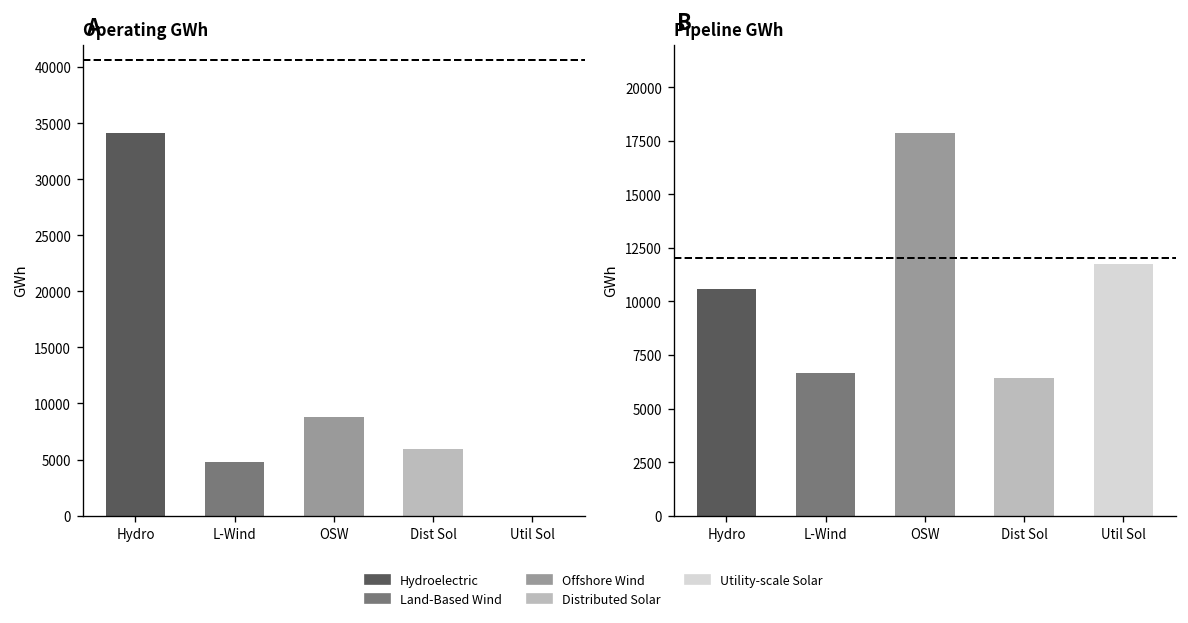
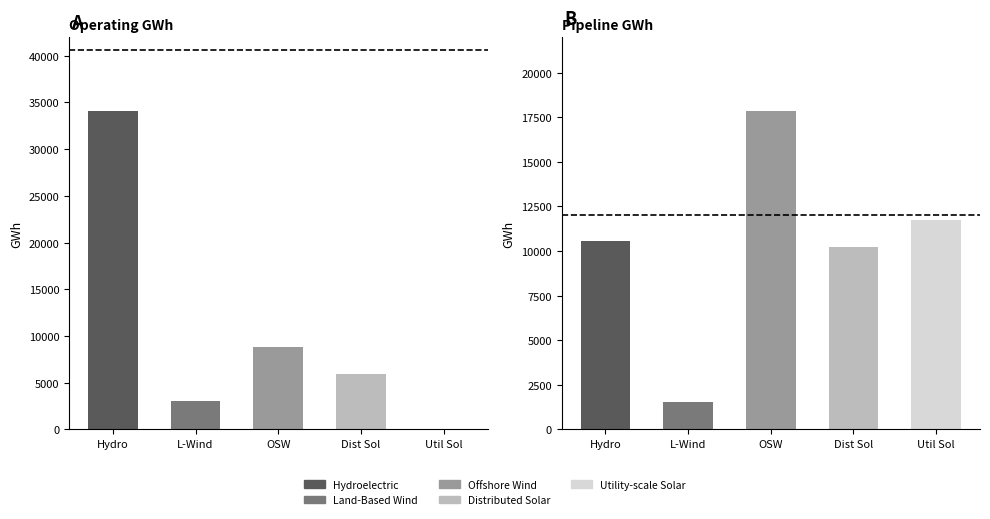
  {
    "Operating GWh": {
      "Hydro": 34000,
-     "L-Wind": 5000,
+     "L-Wind": 3000,
      "OSW": 9000,
      "Dist Sol": 6000,
      "Util Sol": 0
    },
    "Pipeline GWh": {
      "Hydro": 10600,
-     "L-Wind": 6700,
+     "L-Wind": 1600,
      "OSW": 17900,
-     "Dist Sol": 6400,
+     "Dist Sol": 10200,
      "Util Sol": 11800
    }
  }
